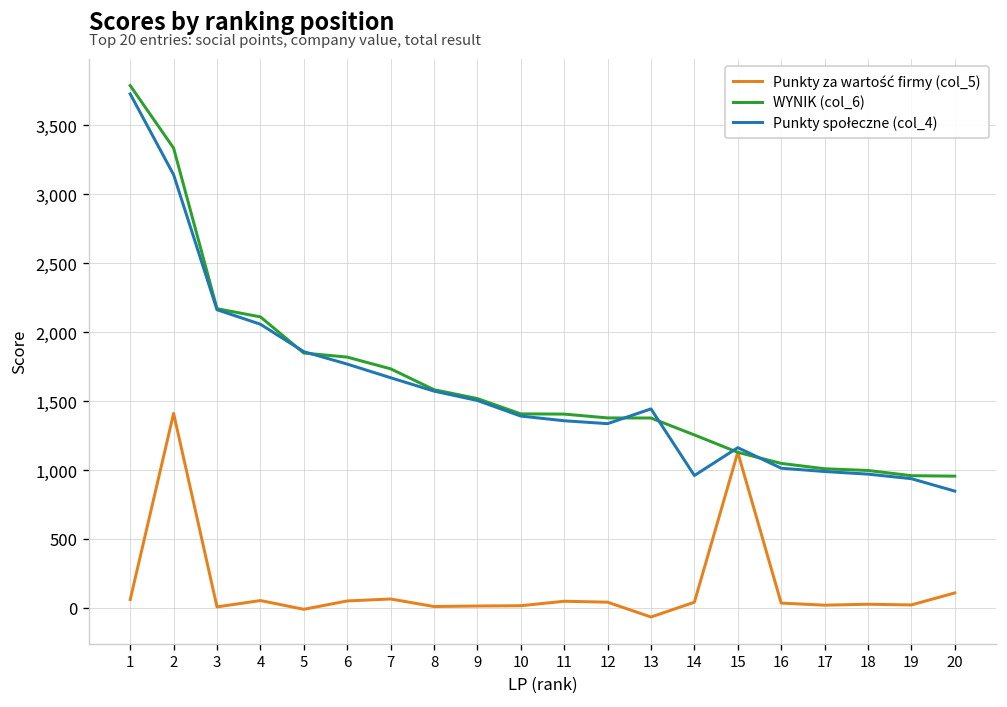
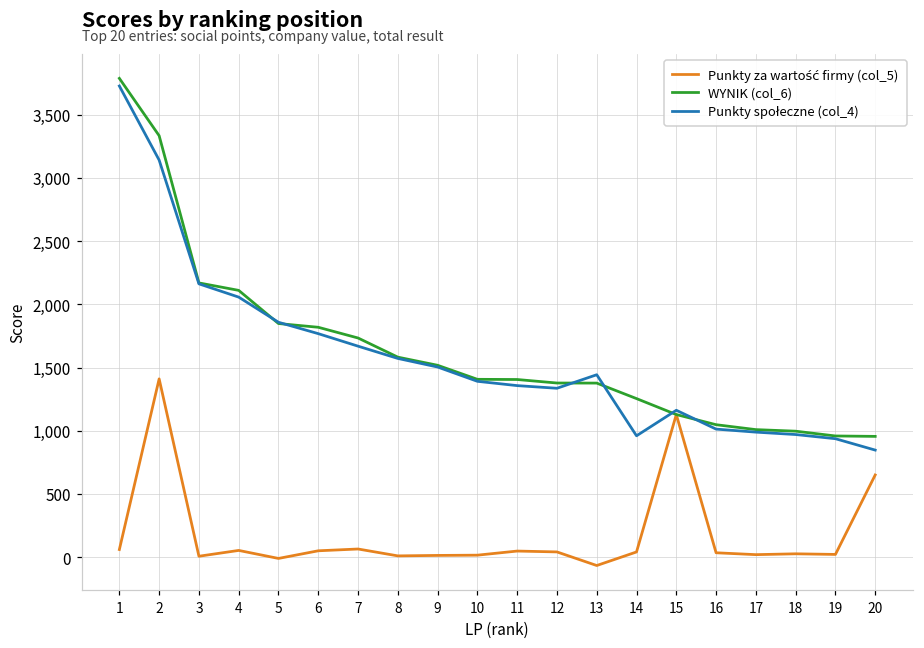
  {
    "Punkty za wartość firmy (col_5)": {
      "1": "60",
      "2": "1,410",
      "3": "10",
      "4": "50",
      "5": "-10",
      "6": "50",
      "7": "60",
      "8": "10",
      "9": "10",
      "10": "20",
      "11": "50",
      "12": "40",
      "13": "-70",
      "14": "40",
      "16": "30",
      "17": "20",
      "18": "30",
      "19": "20",
-     "20": "110"
+     "20": "650"
    },
    "WYNIK (col_6)": {
      "1": "3,790",
      "2": "3,330",
      "4": "2,110",
      "6": "1,820",
      "7": "1,730",
      "11": "1,410",
      "12": "1,380",
      "13": "1,380",
      "14": "1,250",
      "16": "1,050",
      "18": "1,000",
      "20": "960"
    },
    "Punkty społeczne (col_4)": {
      "1": "3,730",
      "2": "3,140",
      "4": "2,060",
      "6": "1,770",
      "7": "1,670",
      "11": "1,360",
      "12": "1,340",
      "13": "1,440",
      "14": "960",
      "15": "1,160",
      "16": "1,010",
      "18": "970",
      "20": "850"
    }
  }
